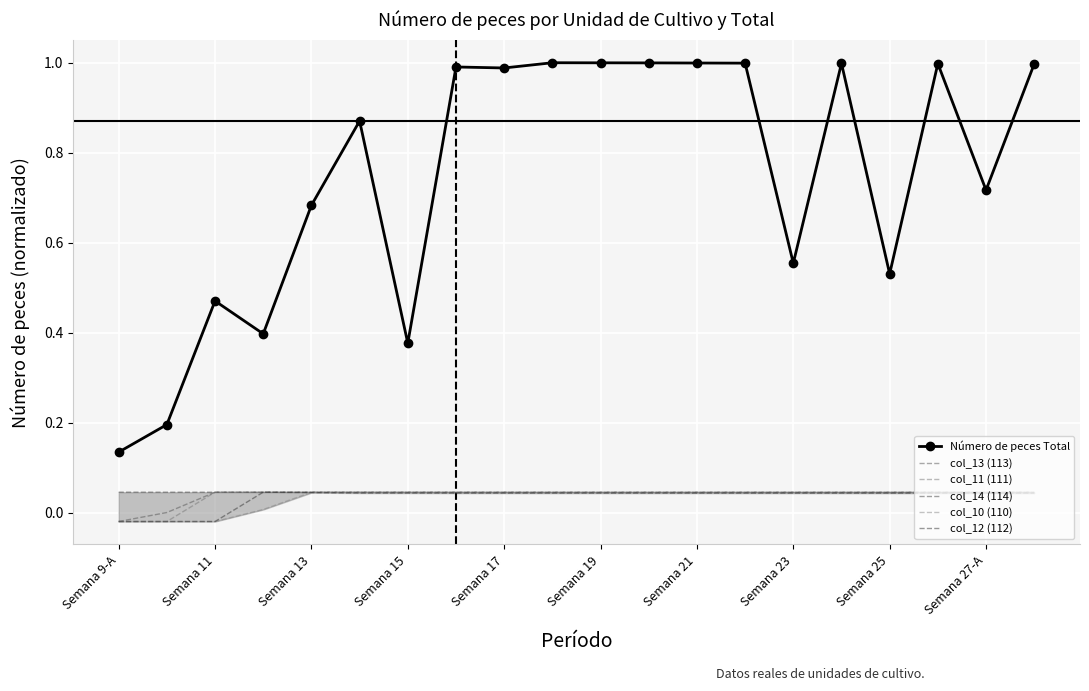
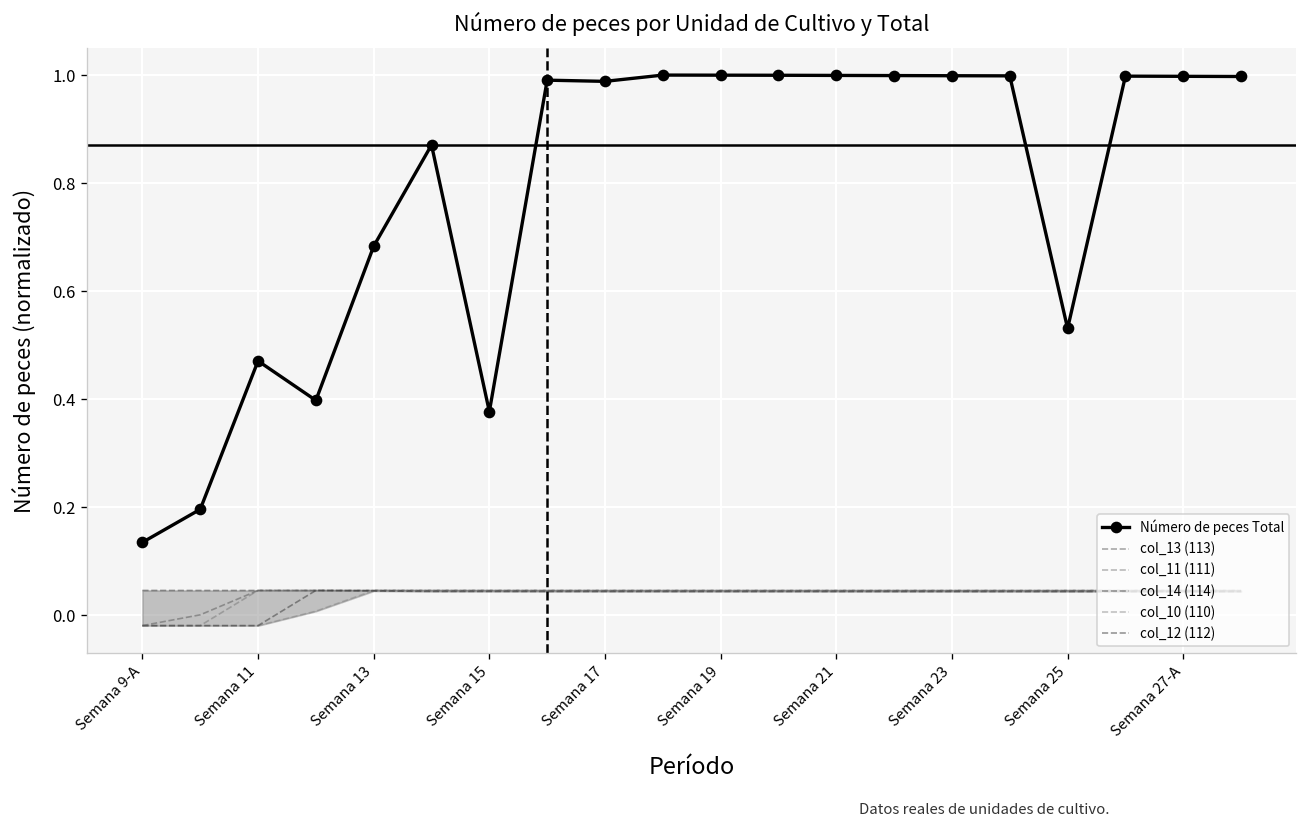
  {
    "Número de peces Total": {
      "Semana 9-A": 0.13,
      "Semana 11": 0.47,
      "Semana 13": 0.68,
      "Semana 15": 0.38,
      "Semana 17": 0.99,
      "Semana 19": 1.00,
      "Semana 21": 1.00,
-     "Semana 23": 0.55,
+     "Semana 23": 1.00,
      "Semana 25": 0.53,
-     "Semana 27-A": 0.72
+     "Semana 27-A": 1.00
    }
  }
